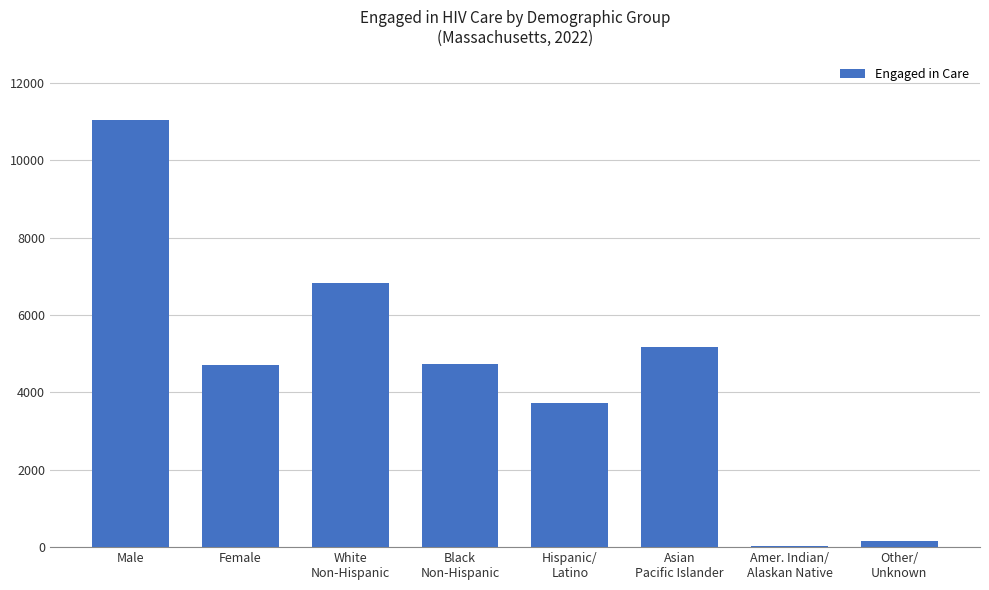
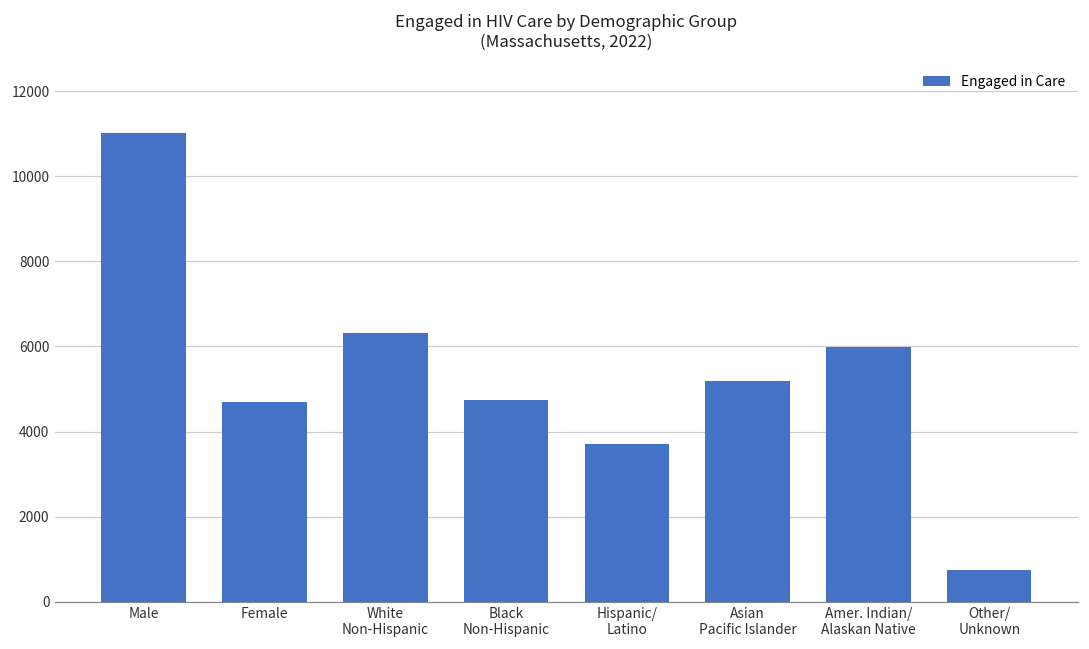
  {
    "Male": 11000,
    "Female": 4700,
-   "White Non-Hispanic": 6800,
+   "White Non-Hispanic": 6300,
    "Black Non-Hispanic": 4700,
    "Hispanic/ Latino": 3700,
    "Asian Pacific Islander": 5200,
-   "Amer. Indian/ Alaskan Native": 0,
-   "Other/ Unknown": 200
+   "Amer. Indian/ Alaskan Native": 6000,
+   "Other/ Unknown": 700
  }
